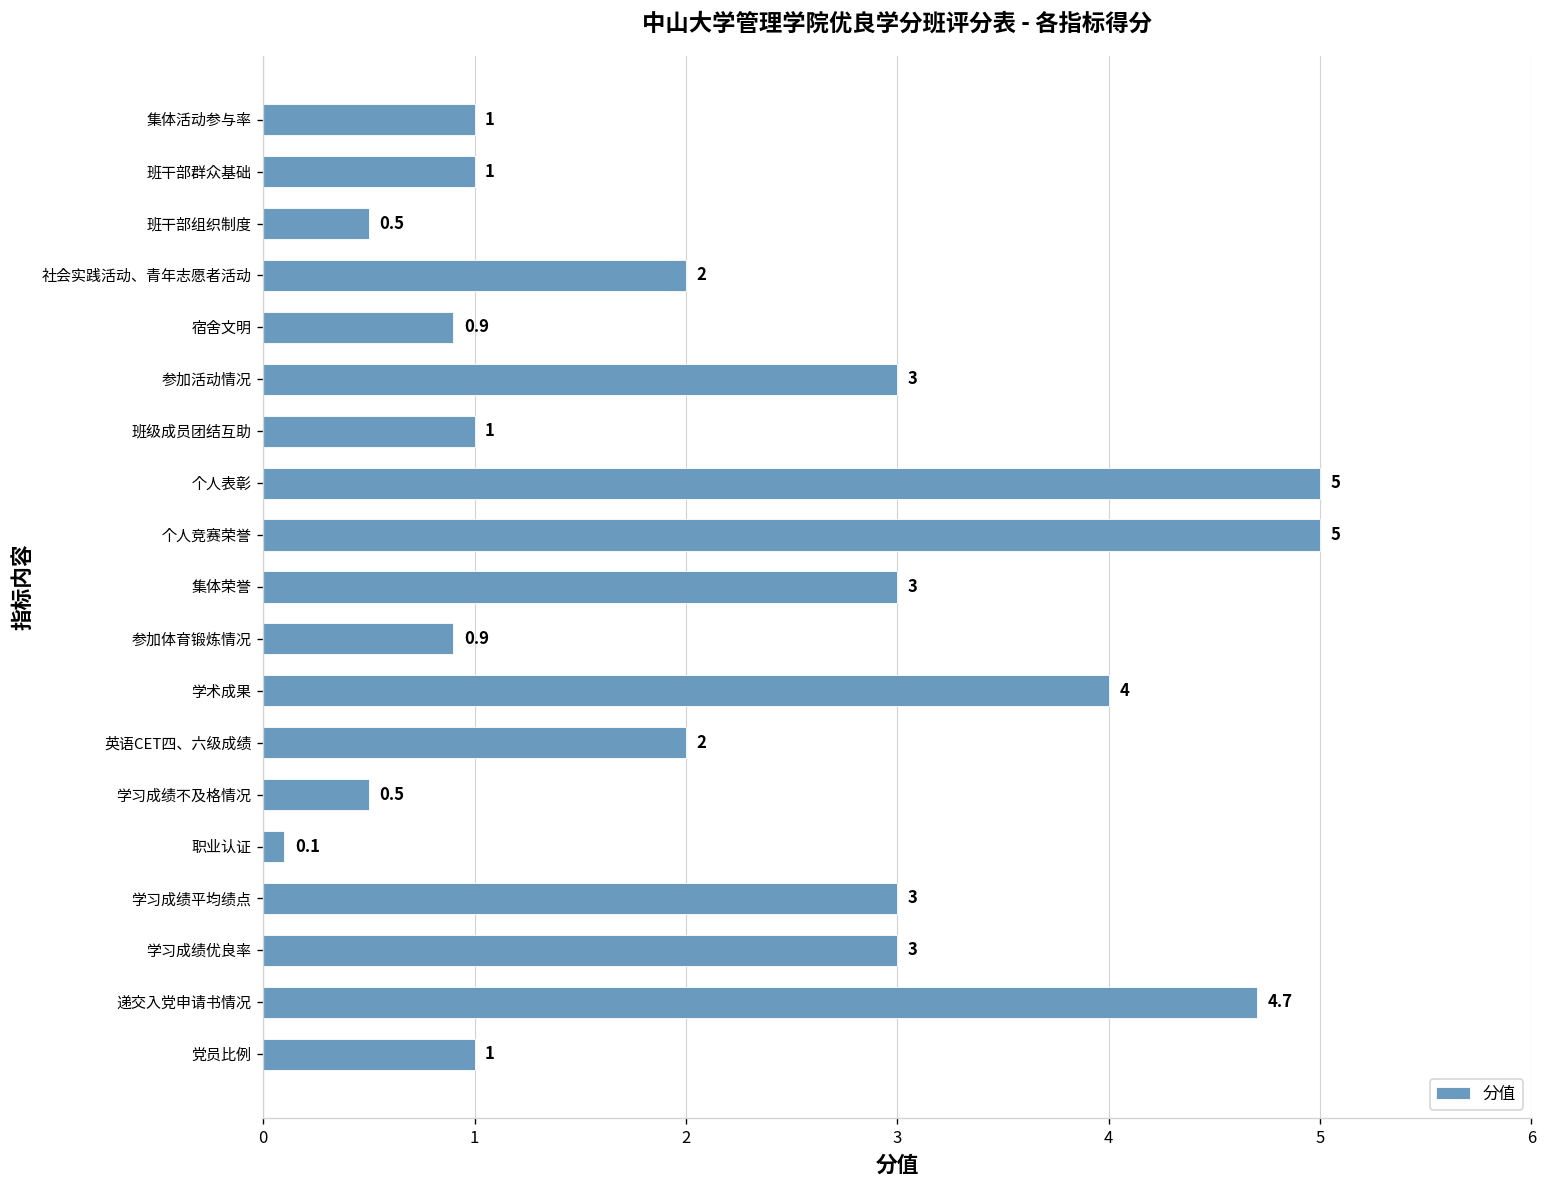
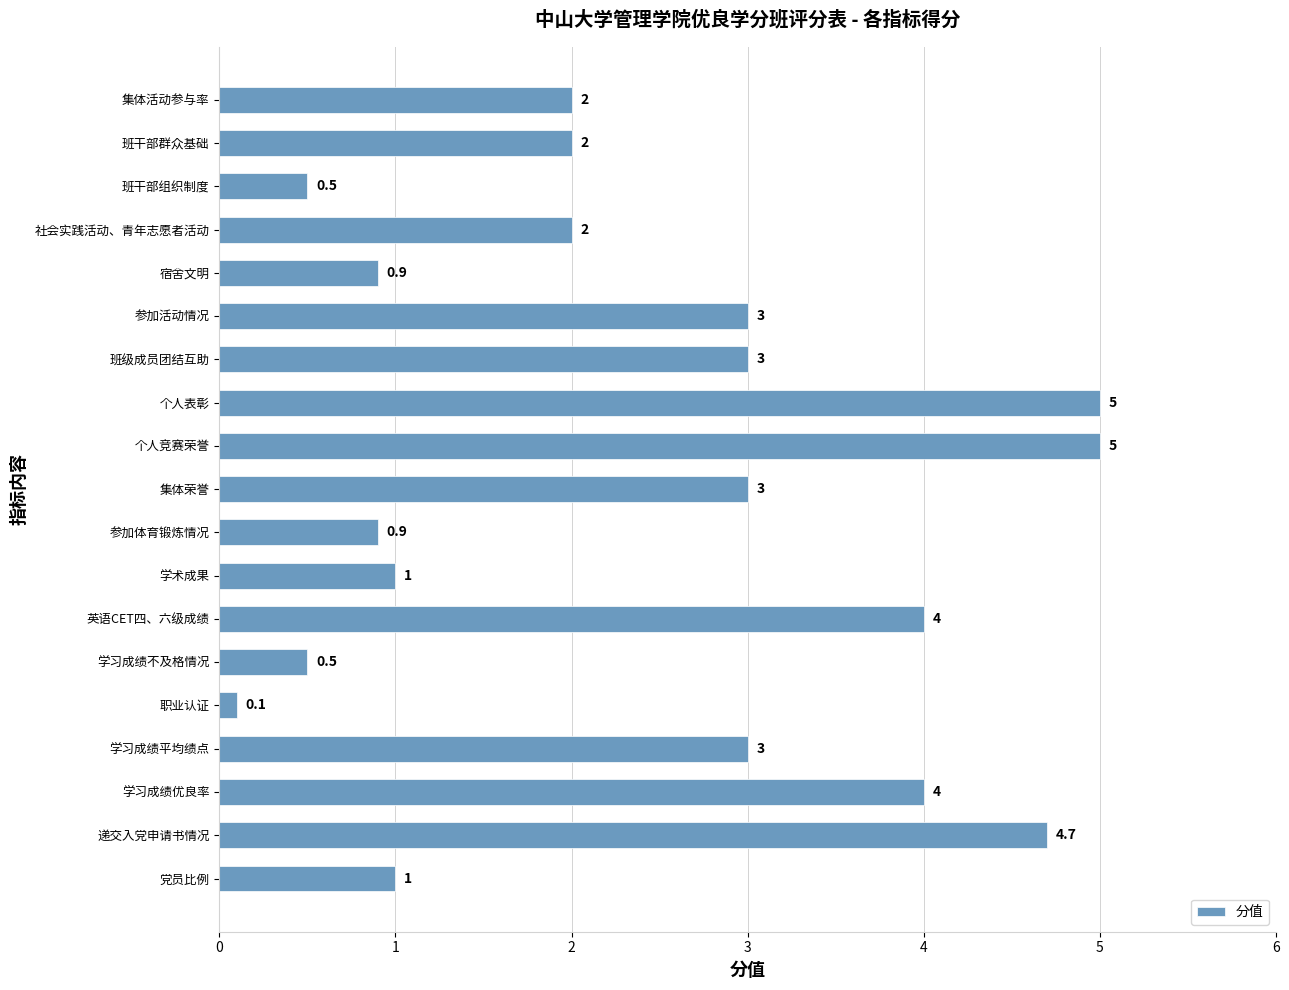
  {
-   "集体活动参与率": 1,
-   "班干部群众基础": 1,
+   "集体活动参与率": 2,
+   "班干部群众基础": 2,
    "班干部组织制度": 0.5,
    "社会实践活动、青年志愿者活动": 2,
    "宿舍文明": 0.9,
    "参加活动情况": 3,
-   "班级成员团结互助": 1,
+   "班级成员团结互助": 3,
    "个人表彰": 5,
    "个人竞赛荣誉": 5,
    "集体荣誉": 3,
    "参加体育锻炼情况": 0.9,
-   "学术成果": 4,
-   "英语CET四、六级成绩": 2,
+   "学术成果": 1,
+   "英语CET四、六级成绩": 4,
    "学习成绩不及格情况": 0.5,
    "职业认证": 0.1,
    "学习成绩平均绩点": 3,
-   "学习成绩优良率": 3,
+   "学习成绩优良率": 4,
    "递交入党申请书情况": 4.7,
    "党员比例": 1
  }
